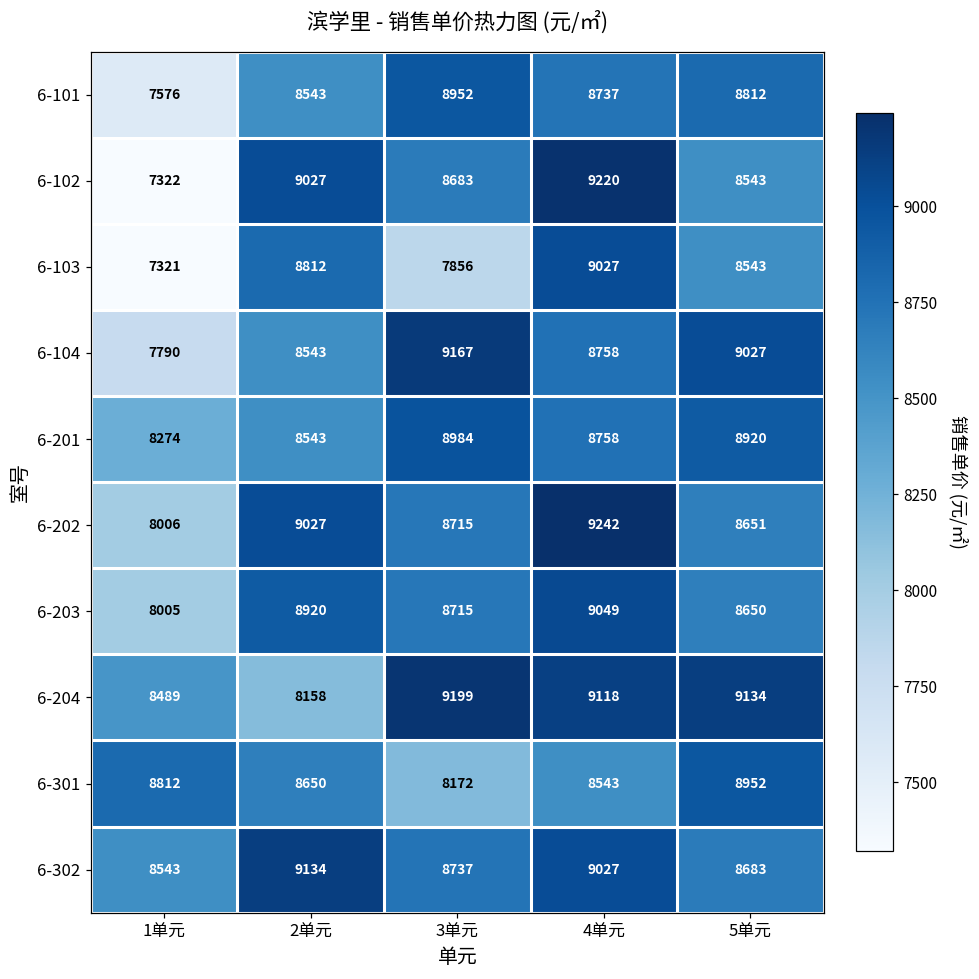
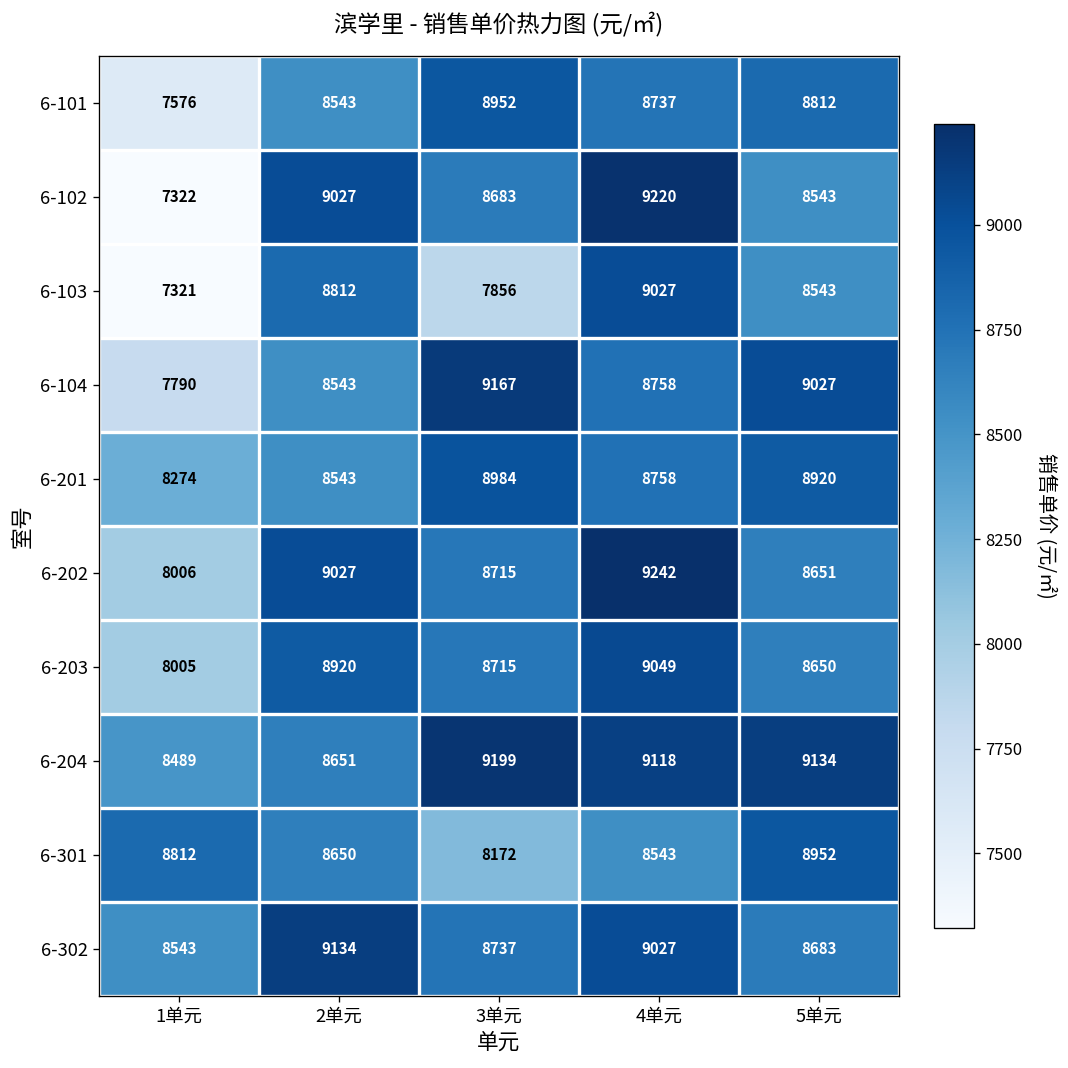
  {
    "6-101": {
      "1单元": 7576,
      "2单元": 8543,
      "3单元": 8952,
      "4单元": 8737,
      "5单元": 8812
    },
    "6-102": {
      "1单元": 7322,
      "2单元": 9027,
      "3单元": 8683,
      "4单元": 9220,
      "5单元": 8543
    },
    "6-103": {
      "1单元": 7321,
      "2单元": 8812,
      "3单元": 7856,
      "4单元": 9027,
      "5单元": 8543
    },
    "6-104": {
      "1单元": 7790,
      "2单元": 8543,
      "3单元": 9167,
      "4单元": 8758,
      "5单元": 9027
    },
    "6-201": {
      "1单元": 8274,
      "2单元": 8543,
      "3单元": 8984,
      "4单元": 8758,
      "5单元": 8920
    },
    "6-202": {
      "1单元": 8006,
      "2单元": 9027,
      "3单元": 8715,
      "4单元": 9242,
      "5单元": 8651
    },
    "6-203": {
      "1单元": 8005,
      "2单元": 8920,
      "3单元": 8715,
      "4单元": 9049,
      "5单元": 8650
    },
    "6-204": {
      "1单元": 8489,
-     "2单元": 8158,
+     "2单元": 8651,
      "3单元": 9199,
      "4单元": 9118,
      "5单元": 9134
    },
    "6-301": {
      "1单元": 8812,
      "2单元": 8650,
      "3单元": 8172,
      "4单元": 8543,
      "5单元": 8952
    },
    "6-302": {
      "1单元": 8543,
      "2单元": 9134,
      "3单元": 8737,
      "4单元": 9027,
      "5单元": 8683
    }
  }
